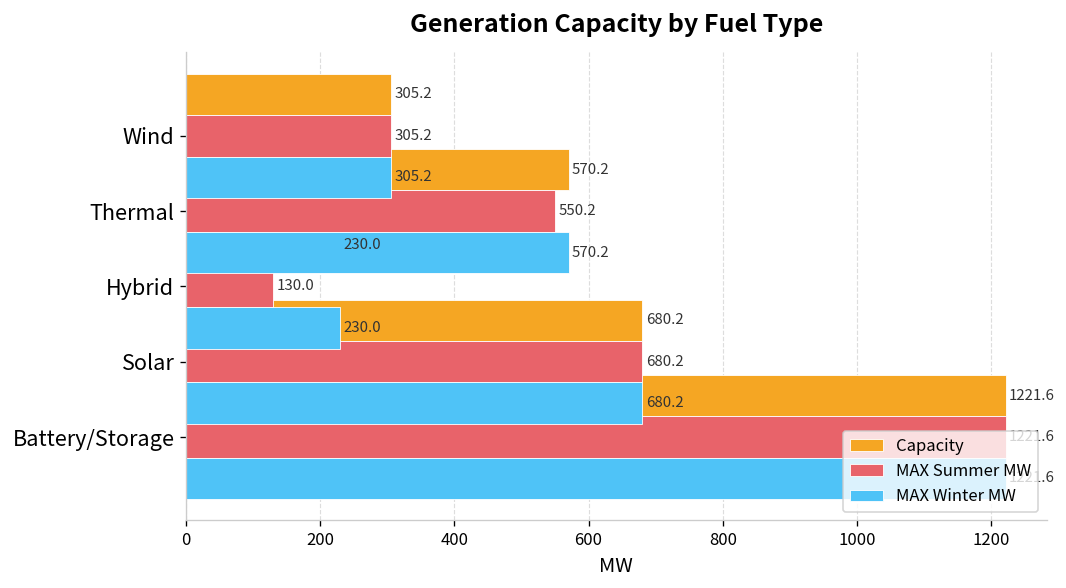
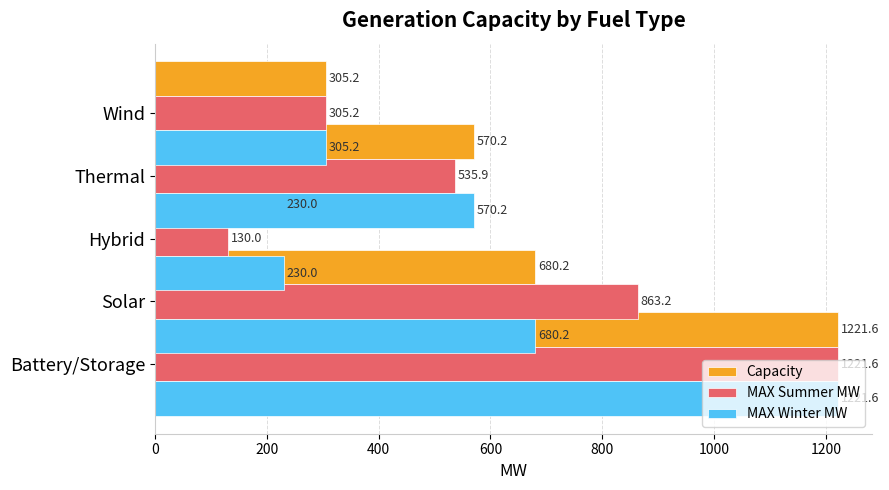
  {
    "MAX Summer MW": {
      "Wind": 305.2,
-     "Thermal": 550.2,
+     "Thermal": 535.9,
      "Hybrid": 130.0,
-     "Solar": 680.2
+     "Solar": 863.2
    }
  }
